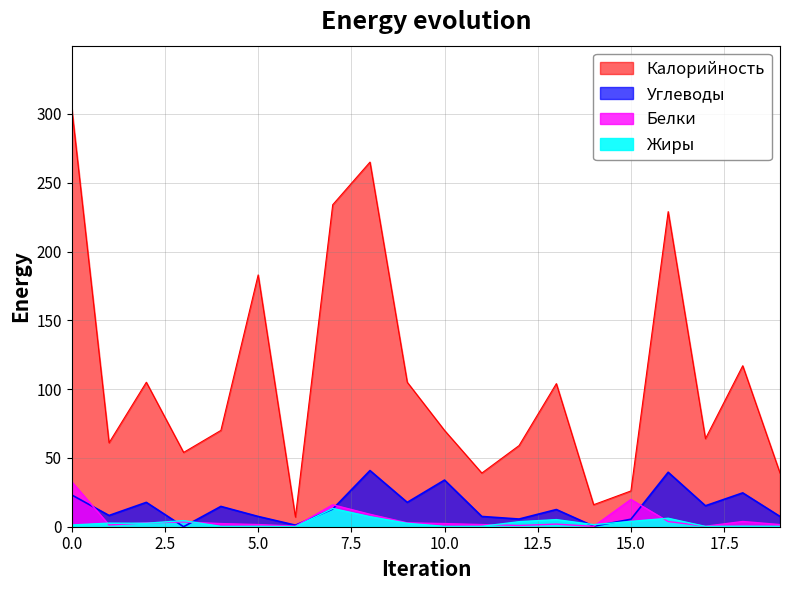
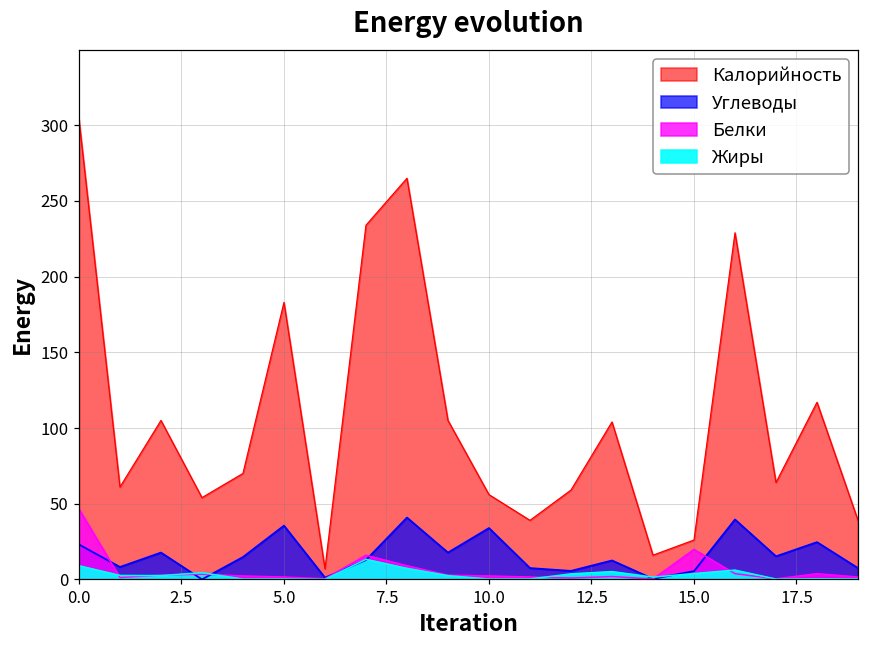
  {
    "Калорийность": {
      "0.0": 304,
      "5.0": 183,
-     "10.0": 70,
+     "10.0": 56,
      "15.0": 26
    },
    "Углеводы": {
      "0.0": 23,
-     "5.0": 7,
+     "5.0": 36,
      "10.0": 34
    },
    "Белки": {
-     "0.0": 33,
+     "0.0": 46,
      "10.0": 2,
      "15.0": 20
    },
    "Жиры": {
-     "0.0": 1,
+     "0.0": 9,
      "10.0": 0
    }
  }
